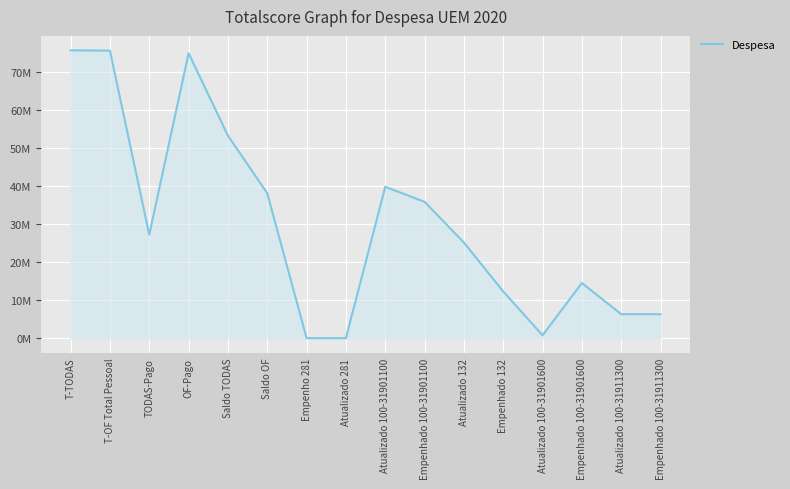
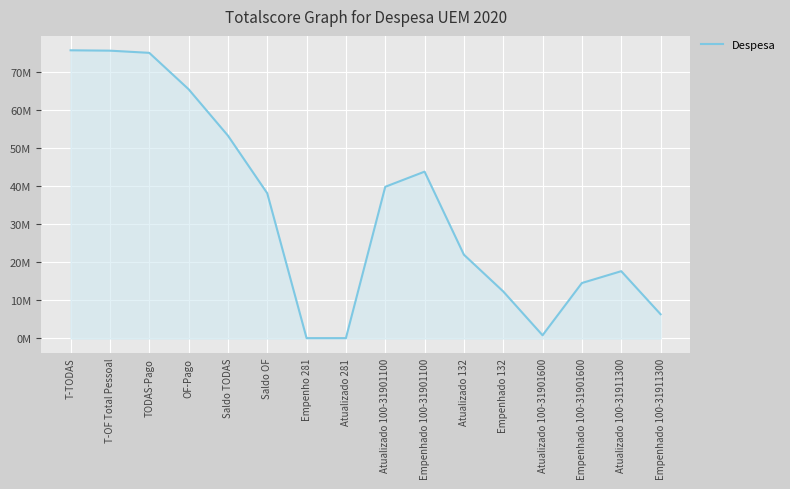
  {
    "T-TODAS": 76000000,
    "T-OF Total Pessoal": 75000000,
-   "TODAS-Pago": 27000000,
-   "OF-Pago": 75000000,
+   "TODAS-Pago": 75000000,
+   "OF-Pago": 65000000,
    "Saldo TODAS": 53000000,
    "Saldo OF": 38000000,
    "Empenho 281": 0,
    "Atualizado 281": 0,
    "Atualizado 100-31901100": 40000000,
-   "Empenhado 100-31901100": 36000000,
-   "Atualizado 132": 25000000,
+   "Empenhado 100-31901100": 44000000,
+   "Atualizado 132": 22000000,
    "Empenhado 132": 12000000,
    "Atualizado 100-31901600": 1000000,
    "Empenhado 100-31901600": 15000000,
-   "Atualizado 100-31911300": 6000000,
+   "Atualizado 100-31911300": 18000000,
    "Empenhado 100-31911300": 6000000
  }
